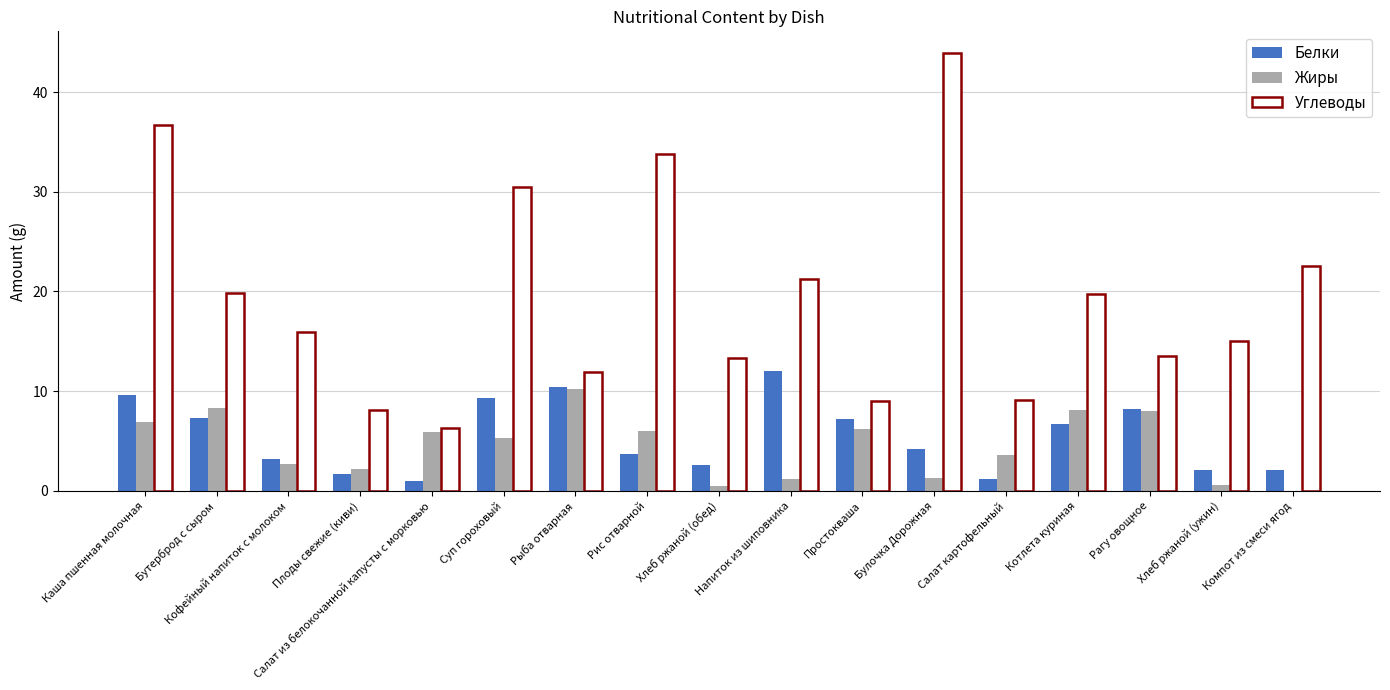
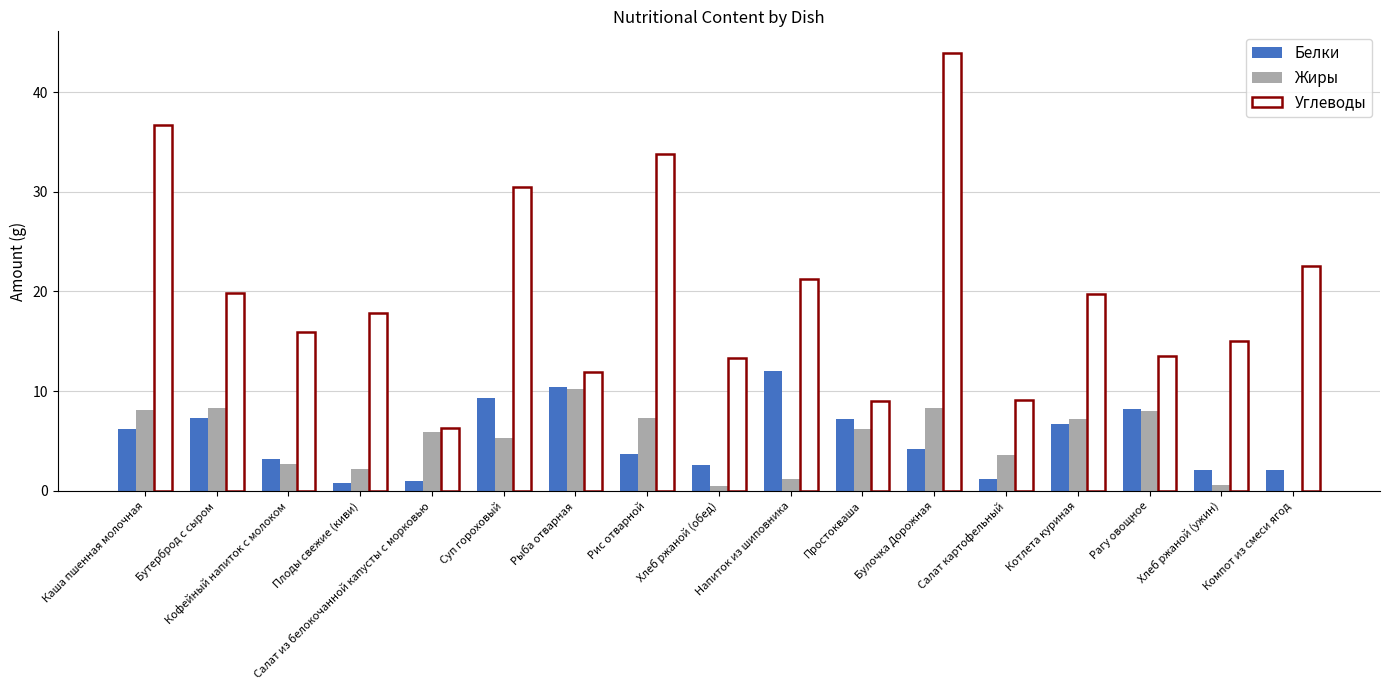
  {
    "Белки": {
-     "Каша пшенная молочная": 10,
+     "Каша пшенная молочная": 6,
      "Бутерброд с сыром": 7,
      "Кофейный напиток с молоком": 3,
-     "Плоды свежие (киви)": 2,
+     "Плоды свежие (киви)": 1,
      "Салат из белокочанной капусты с морковью": 1,
      "Суп гороховый": 9,
      "Рыба отварная": 10,
      "Рис отварной": 4,
      "Хлеб ржаной (обед)": 3,
      "Напиток из шиповника": 12,
      "Простокваша": 7,
      "Булочка Дорожная": 4,
      "Салат картофельный": 1,
      "Котлета куриная": 7,
      "Рагу овощное": 8,
      "Хлеб ржаной (ужин)": 2,
      "Компот из смеси ягод": 2
    },
    "Жиры": {
-     "Каша пшенная молочная": 7,
+     "Каша пшенная молочная": 8,
      "Бутерброд с сыром": 8,
      "Кофейный напиток с молоком": 3,
      "Плоды свежие (киви)": 2,
      "Салат из белокочанной капусты с морковью": 6,
      "Суп гороховый": 5,
      "Рыба отварная": 10,
-     "Рис отварной": 6,
+     "Рис отварной": 7,
      "Хлеб ржаной (обед)": 0,
      "Напиток из шиповника": 1,
      "Простокваша": 6,
-     "Булочка Дорожная": 1,
+     "Булочка Дорожная": 8,
      "Салат картофельный": 4,
-     "Котлета куриная": 8,
+     "Котлета куриная": 7,
      "Рагу овощное": 8,
      "Хлеб ржаной (ужин)": 1,
      "Компот из смеси ягод": 0
    },
    "Углеводы": {
      "Каша пшенная молочная": 37,
      "Бутерброд с сыром": 20,
      "Кофейный напиток с молоком": 16,
-     "Плоды свежие (киви)": 8,
+     "Плоды свежие (киви)": 18,
      "Салат из белокочанной капусты с морковью": 6,
      "Суп гороховый": 31,
      "Рыба отварная": 12,
      "Рис отварной": 34,
      "Хлеб ржаной (обед)": 13,
      "Напиток из шиповника": 21,
      "Простокваша": 9,
      "Булочка Дорожная": 44,
      "Салат картофельный": 9,
      "Котлета куриная": 20,
      "Рагу овощное": 14,
      "Хлеб ржаной (ужин)": 15,
      "Компот из смеси ягод": 23
    }
  }
